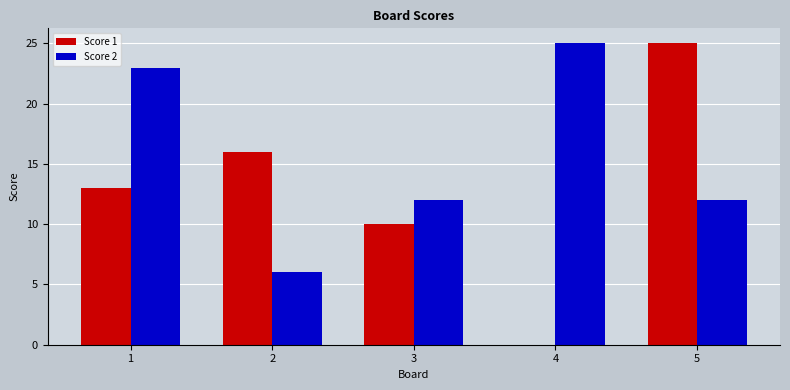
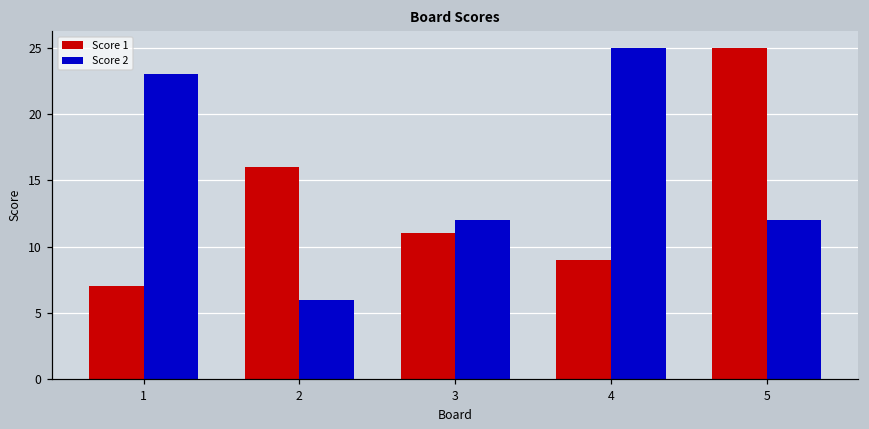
  {
    "Score 1": {
-     "1": 13,
+     "1": 7,
      "2": 16,
-     "3": 10,
-     "4": 0,
+     "3": 11,
+     "4": 9,
      "5": 25
    },
    "Score 2": {
      "1": 23,
      "2": 6,
      "3": 12,
      "4": 25,
      "5": 12
    }
  }
